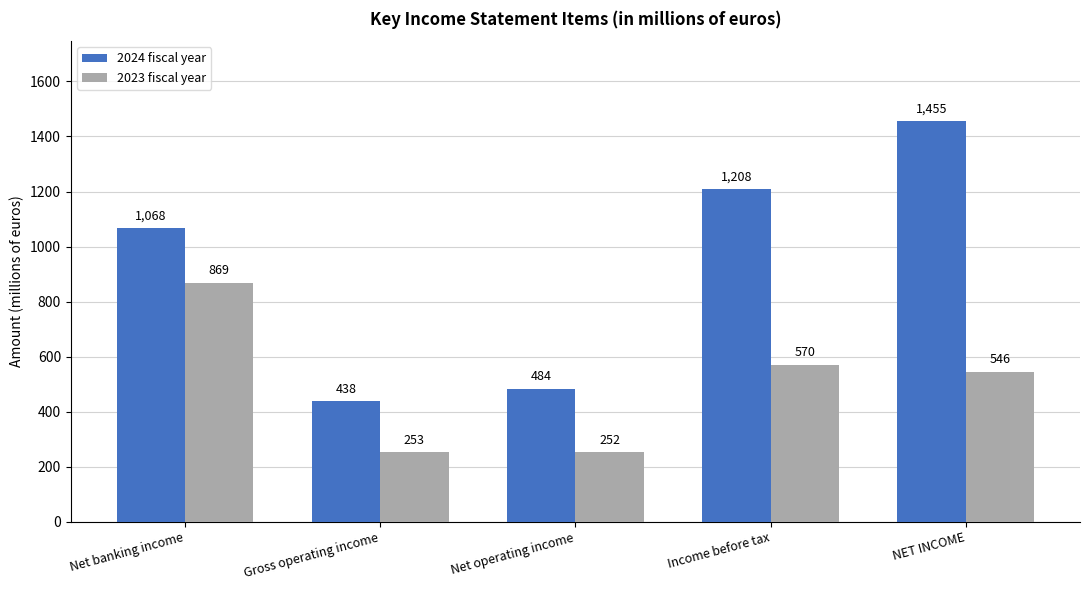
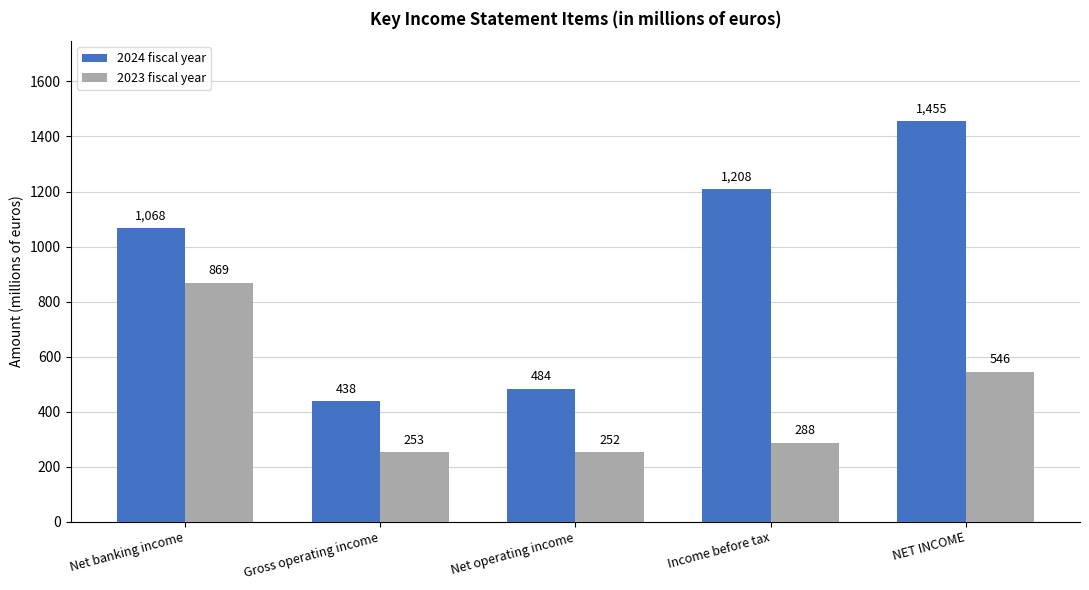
  {
    "2024 fiscal year": {
      "Net banking income": "1,068",
      "Gross operating income": "438",
      "Net operating income": "484",
      "Income before tax": "1,208",
      "NET INCOME": "1,455"
    },
    "2023 fiscal year": {
      "Net banking income": "869",
      "Gross operating income": "253",
      "Net operating income": "252",
-     "Income before tax": "570",
+     "Income before tax": "288",
      "NET INCOME": "546"
    }
  }
